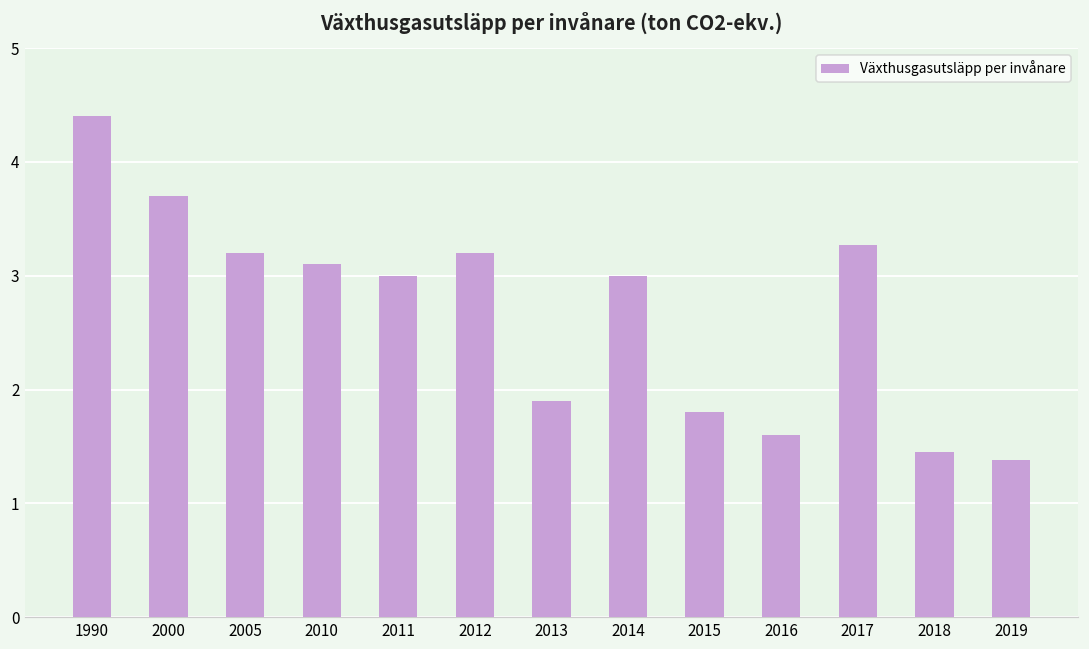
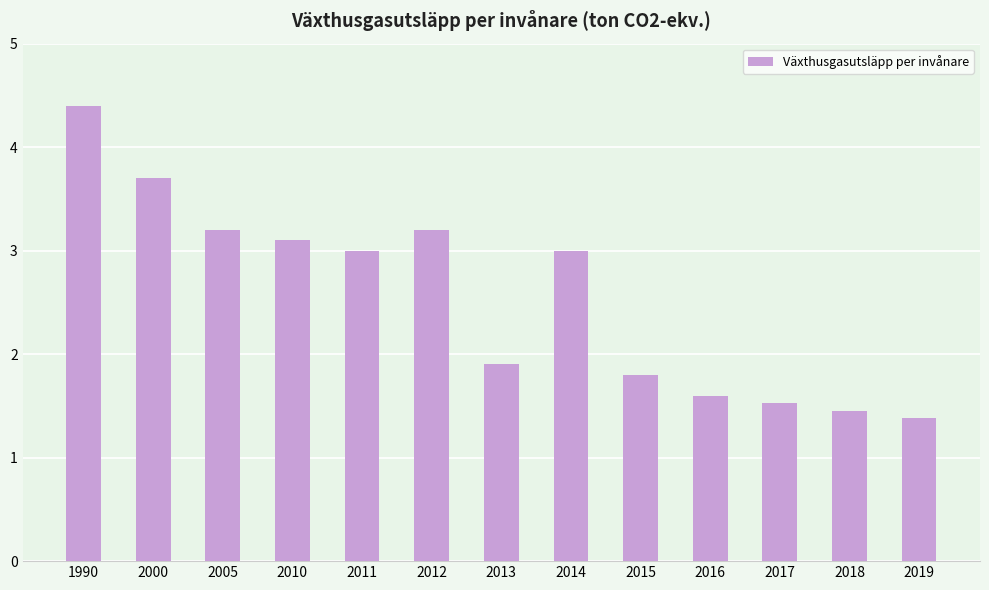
  {
    "1990": 4.40,
    "2000": 3.70,
    "2005": 3.20,
    "2010": 3.10,
    "2011": 3.00,
    "2012": 3.20,
    "2013": 1.90,
    "2014": 3.00,
    "2015": 1.80,
    "2016": 1.60,
-   "2017": 3.27,
+   "2017": 1.53,
    "2018": 1.45,
    "2019": 1.38
  }
